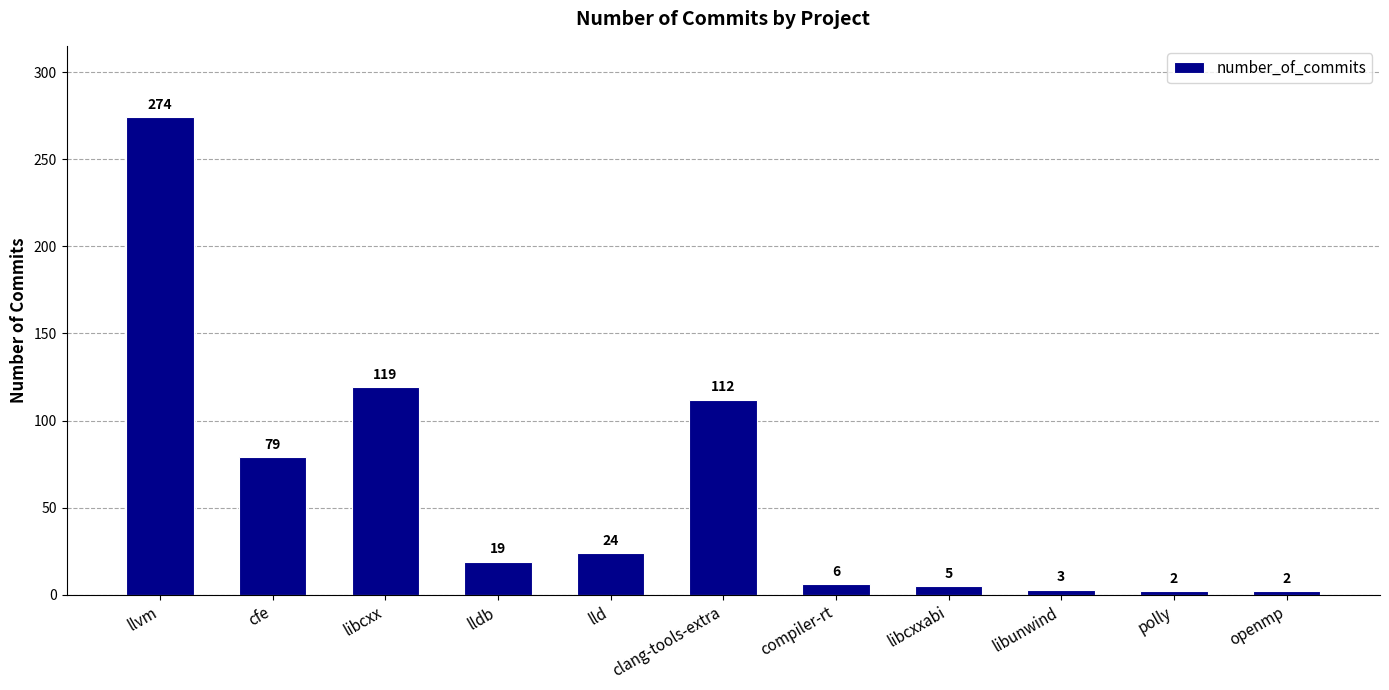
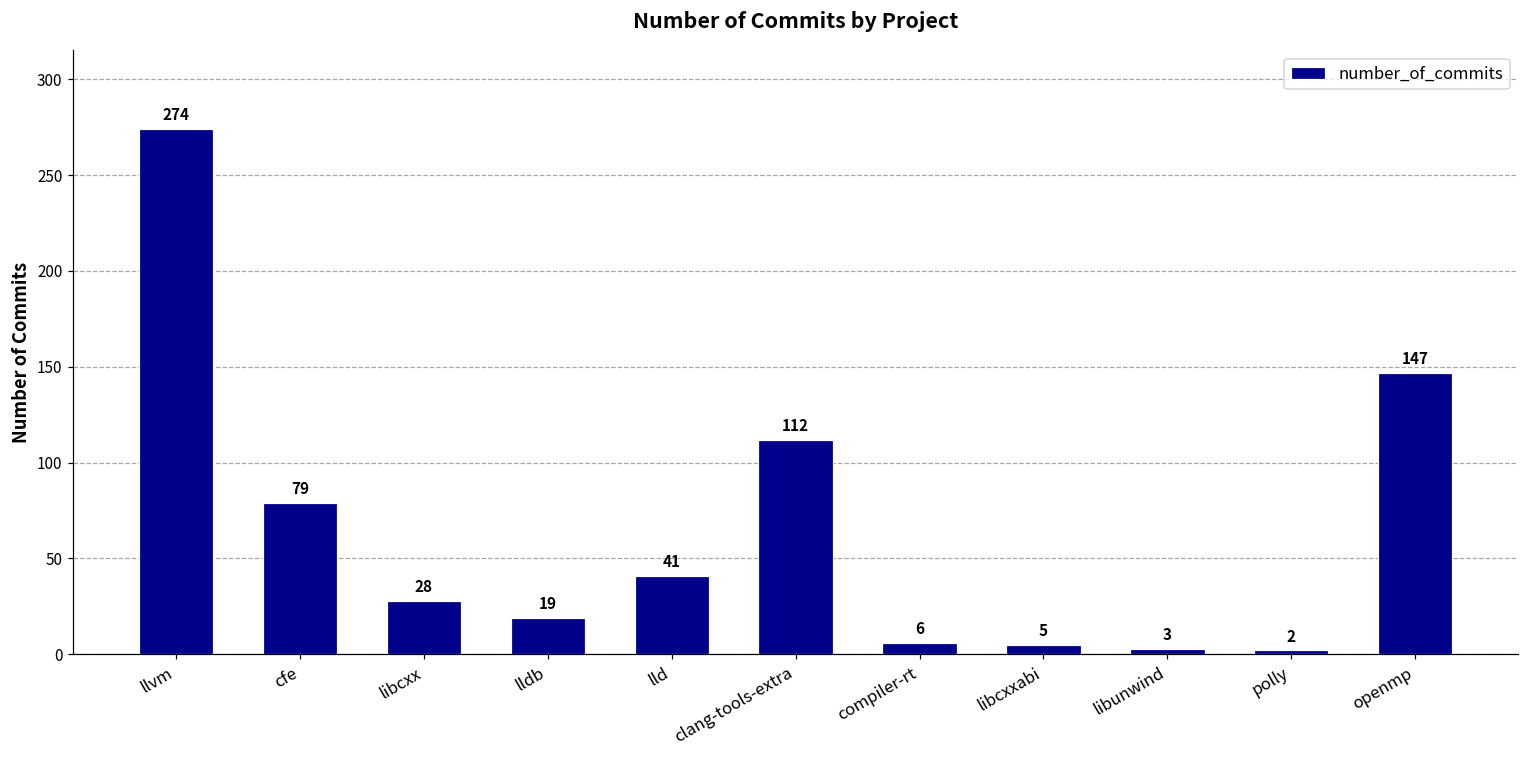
  {
    "llvm": 274,
    "cfe": 79,
-   "libcxx": 119,
+   "libcxx": 28,
    "lldb": 19,
-   "lld": 24,
+   "lld": 41,
    "clang-tools-extra": 112,
    "compiler-rt": 6,
    "libcxxabi": 5,
    "libunwind": 3,
    "polly": 2,
-   "openmp": 2
+   "openmp": 147
  }
